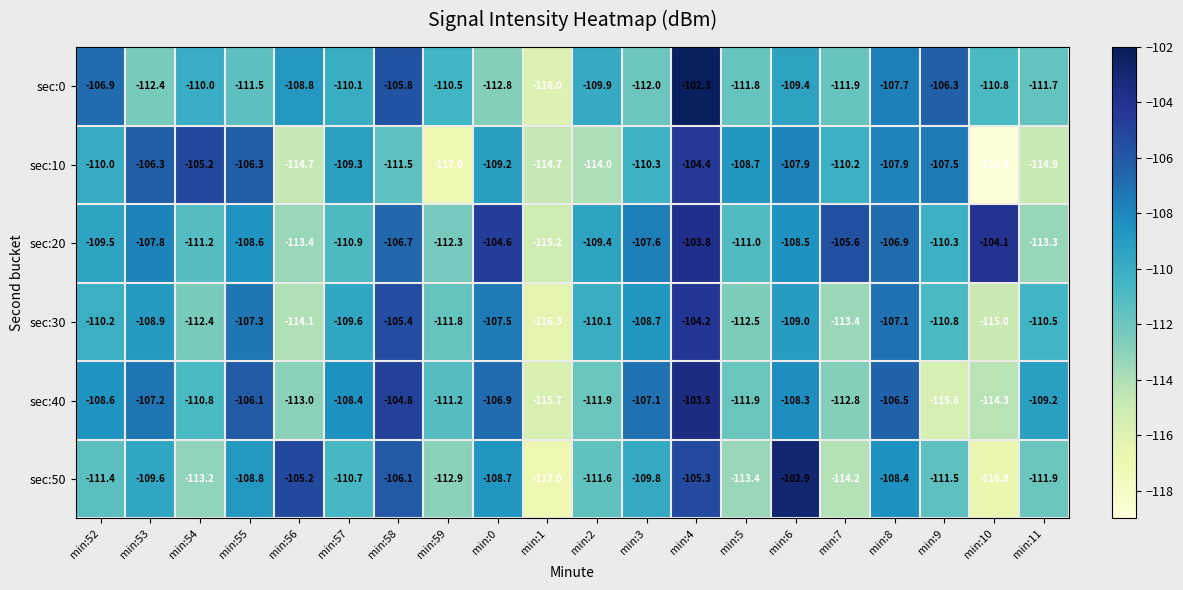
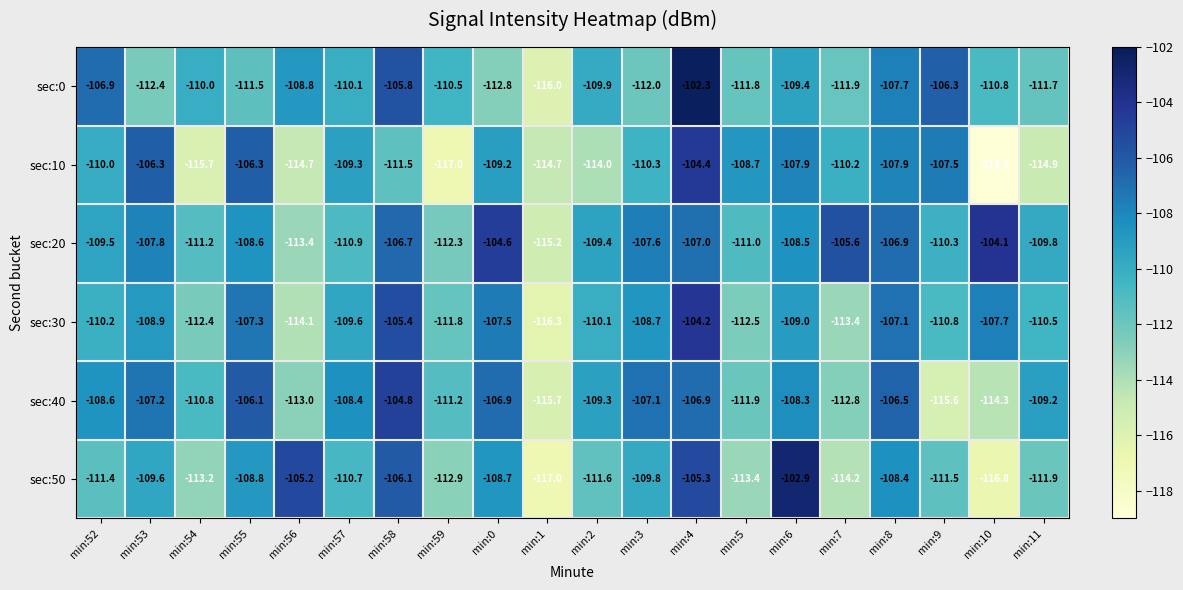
  {
    "sec:0": {
      "min:52": -106.9,
      "min:53": -112.4,
      "min:54": -110.0,
      "min:55": -111.5,
      "min:56": -108.8,
      "min:57": -110.1,
      "min:58": -105.8,
      "min:59": -110.5,
      "min:0": -112.8,
      "min:1": -116.0,
      "min:2": -109.9,
      "min:3": -112.0,
      "min:4": -102.3,
      "min:5": -111.8,
      "min:6": -109.4,
      "min:7": -111.9,
      "min:8": -107.7,
      "min:9": -106.3,
      "min:10": -110.8,
      "min:11": -111.7
    },
    "sec:10": {
      "min:52": -110.0,
      "min:53": -106.3,
-     "min:54": -105.2,
+     "min:54": -115.7,
      "min:55": -106.3,
      "min:56": -114.7,
      "min:57": -109.3,
      "min:58": -111.5,
      "min:59": -117.0,
      "min:0": -109.2,
      "min:1": -114.7,
      "min:2": -114.0,
      "min:3": -110.3,
      "min:4": -104.4,
      "min:5": -108.7,
      "min:6": -107.9,
      "min:7": -110.2,
      "min:8": -107.9,
      "min:9": -107.5,
      "min:11": -114.9
    },
    "sec:20": {
      "min:52": -109.5,
      "min:53": -107.8,
      "min:54": -111.2,
      "min:55": -108.6,
      "min:56": -113.4,
      "min:57": -110.9,
      "min:58": -106.7,
      "min:59": -112.3,
      "min:0": -104.6,
      "min:1": -115.2,
      "min:2": -109.4,
      "min:3": -107.6,
-     "min:4": -103.8,
+     "min:4": -107.0,
      "min:5": -111.0,
      "min:6": -108.5,
      "min:7": -105.6,
      "min:8": -106.9,
      "min:9": -110.3,
      "min:10": -104.1,
-     "min:11": -113.3
+     "min:11": -109.8
    },
    "sec:30": {
      "min:52": -110.2,
      "min:53": -108.9,
      "min:54": -112.4,
      "min:55": -107.3,
      "min:56": -114.1,
      "min:57": -109.6,
      "min:58": -105.4,
      "min:59": -111.8,
      "min:0": -107.5,
      "min:1": -116.3,
      "min:2": -110.1,
      "min:3": -108.7,
      "min:4": -104.2,
      "min:5": -112.5,
      "min:6": -109.0,
      "min:7": -113.4,
      "min:8": -107.1,
      "min:9": -110.8,
-     "min:10": -115.0,
+     "min:10": -107.7,
      "min:11": -110.5
    },
    "sec:40": {
      "min:52": -108.6,
      "min:53": -107.2,
      "min:54": -110.8,
      "min:55": -106.1,
      "min:56": -113.0,
      "min:57": -108.4,
      "min:58": -104.8,
      "min:59": -111.2,
      "min:0": -106.9,
      "min:1": -115.7,
-     "min:2": -111.9,
+     "min:2": -109.3,
      "min:3": -107.1,
-     "min:4": -103.5,
+     "min:4": -106.9,
      "min:5": -111.9,
      "min:6": -108.3,
      "min:7": -112.8,
      "min:8": -106.5,
      "min:9": -115.6,
      "min:10": -114.3,
      "min:11": -109.2
    },
    "sec:50": {
      "min:52": -111.4,
      "min:53": -109.6,
      "min:54": -113.2,
      "min:55": -108.8,
      "min:56": -105.2,
      "min:57": -110.7,
      "min:58": -106.1,
      "min:59": -112.9,
      "min:0": -108.7,
      "min:1": -117.0,
      "min:2": -111.6,
      "min:3": -109.8,
      "min:4": -105.3,
      "min:5": -113.4,
      "min:6": -102.9,
      "min:7": -114.2,
      "min:8": -108.4,
      "min:9": -111.5,
      "min:10": -116.8,
      "min:11": -111.9
    }
  }
